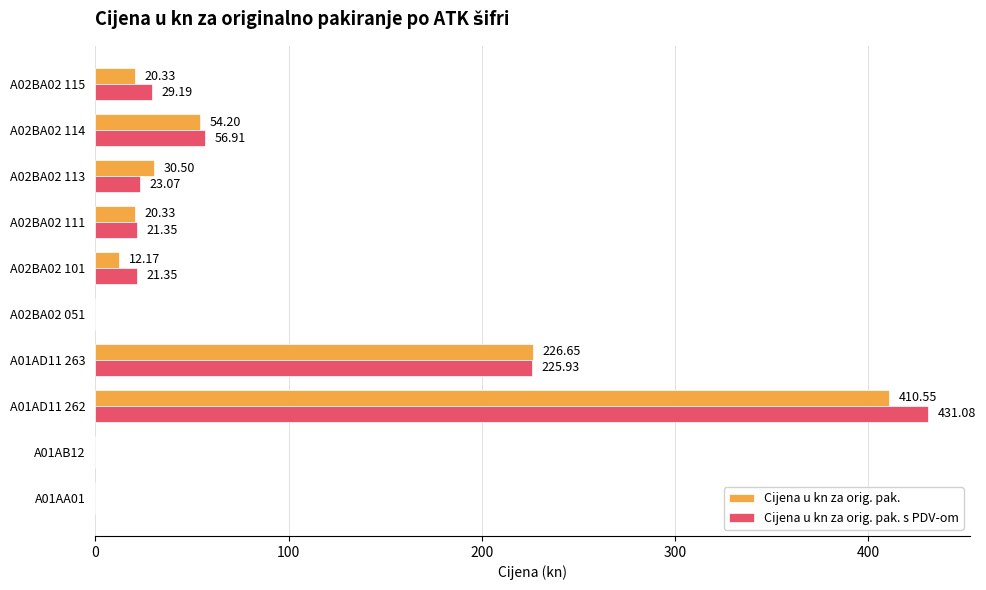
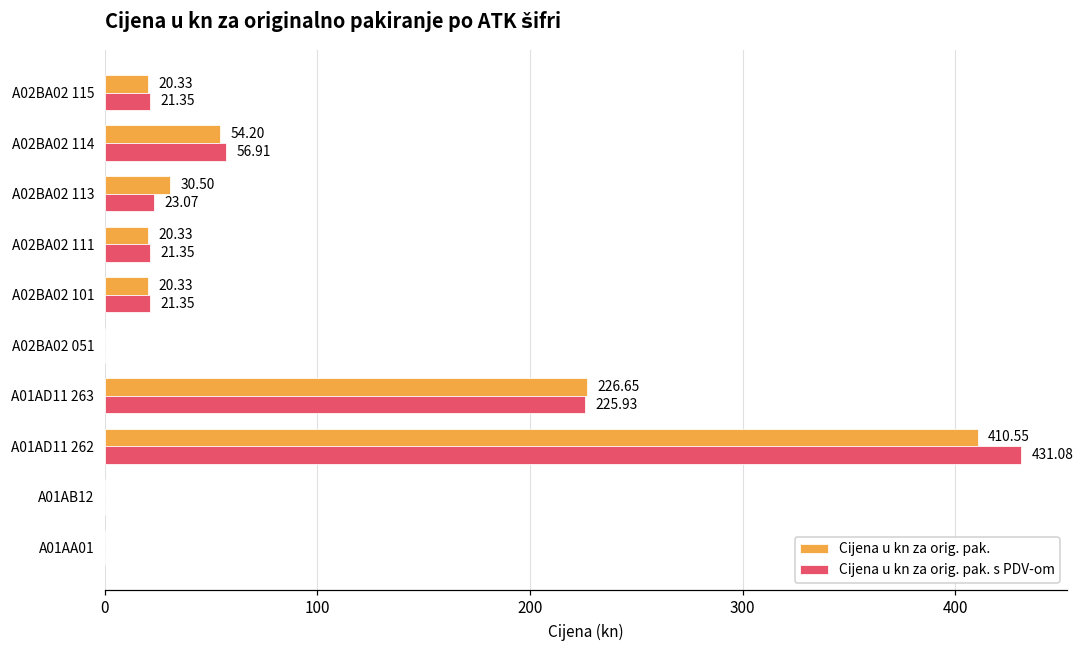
  {
    "Cijena u kn za orig. pak.": {
      "A02BA02 115": 20.33,
      "A02BA02 114": 54.20,
      "A02BA02 113": 30.50,
      "A02BA02 111": 20.33,
-     "A02BA02 101": 12.17,
+     "A02BA02 101": 20.33,
      "A01AD11 263": 226.65,
      "A01AD11 262": 410.55
    },
    "Cijena u kn za orig. pak. s PDV-om": {
-     "A02BA02 115": 29.19,
+     "A02BA02 115": 21.35,
      "A02BA02 114": 56.91,
      "A02BA02 113": 23.07,
      "A02BA02 111": 21.35,
      "A02BA02 101": 21.35,
      "A01AD11 263": 225.93,
      "A01AD11 262": 431.08
    }
  }
